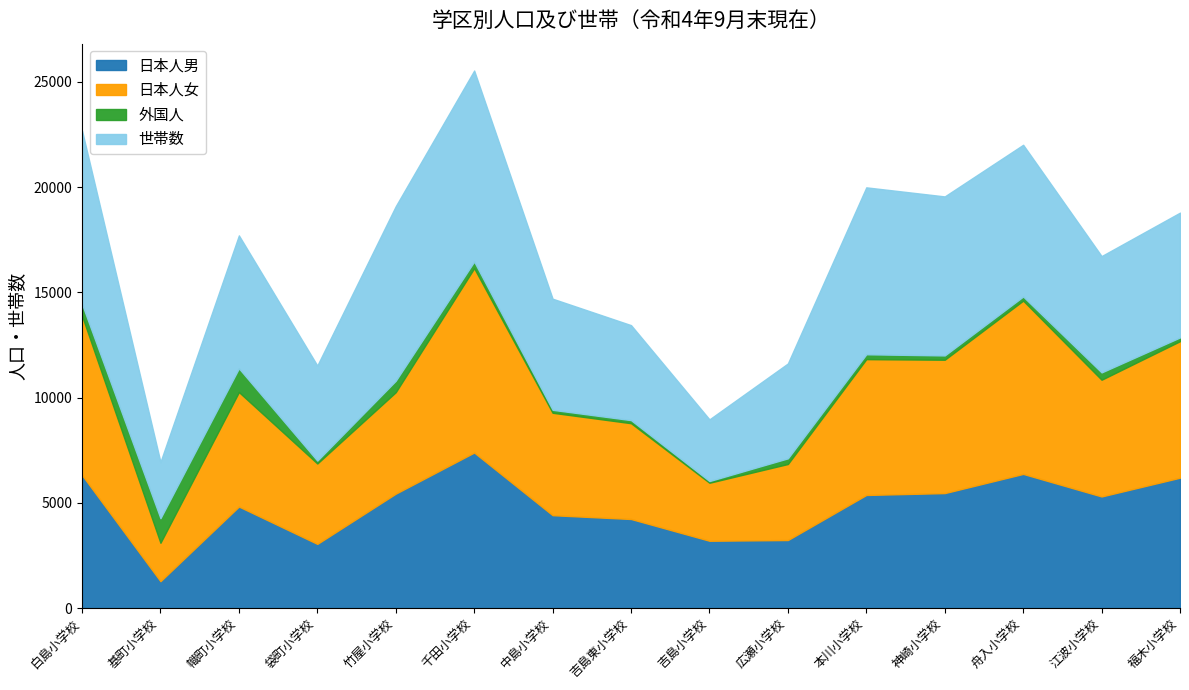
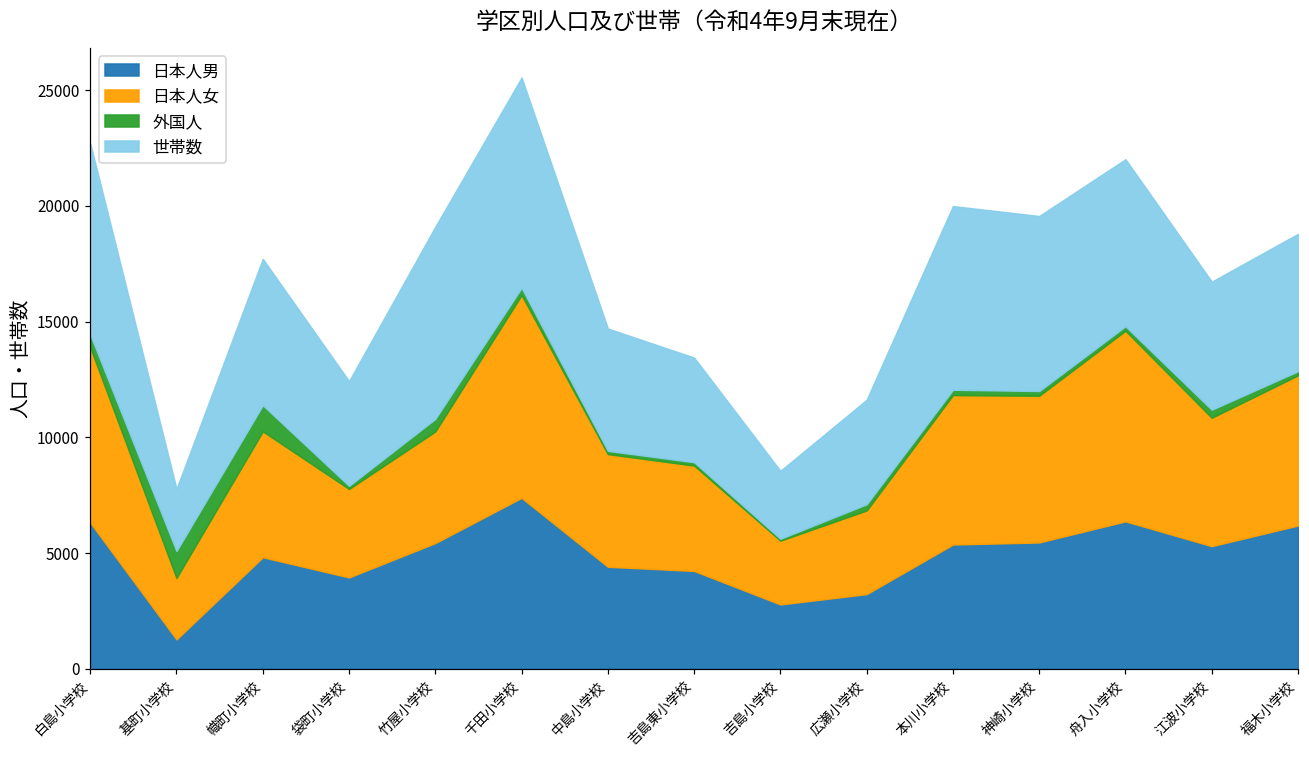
  {
    "日本人男": {
      "白島小学校": 6300,
      "基町小学校": 1300,
      "幟町小学校": 4800,
-     "袋町小学校": 3000,
+     "袋町小学校": 4000,
      "竹屋小学校": 5400,
      "千田小学校": 7400,
      "中島小学校": 4400,
      "吉島東小学校": 4200,
-     "吉島小学校": 3200,
+     "吉島小学校": 2800,
      "広瀬小学校": 3200,
      "本川小学校": 5400,
      "神崎小学校": 5500,
      "舟入小学校": 6400,
      "江波小学校": 5300,
      "福木小学校": 6200
    },
    "日本人女": {
      "白島小学校": 7600,
-     "基町小学校": 1800,
+     "基町小学校": 2700,
      "幟町小学校": 5400,
      "袋町小学校": 3800,
      "竹屋小学校": 4800,
      "千田小学校": 8800,
      "中島小学校": 4900,
      "吉島東小学校": 4600,
      "広瀬小学校": 3600,
      "本川小学校": 6500,
      "神崎小学校": 6300,
      "舟入小学校": 8200,
      "江波小学校": 5500,
      "福木小学校": 6500
    },
    "外国人": {
      "白島小学校": 600,
      "基町小学校": 1200,
      "幟町小学校": 1100,
      "袋町小学校": 100,
      "竹屋小学校": 500,
      "千田小学校": 300,
      "中島小学校": 100,
      "吉島東小学校": 100,
      "広瀬小学校": 300,
      "本川小学校": 200,
      "神崎小学校": 200,
      "舟入小学校": 200,
      "江波小学校": 300,
      "福木小学校": 200
    },
    "世帯数": {
      "白島小学校": 8200,
      "基町小学校": 2700,
      "幟町小学校": 6300,
      "袋町小学校": 4500,
      "竹屋小学校": 8300,
      "千田小学校": 9100,
      "中島小学校": 5300,
      "吉島東小学校": 4500,
      "吉島小学校": 2900,
      "広瀬小学校": 4500,
      "本川小学校": 7900,
      "神崎小学校": 7600,
      "舟入小学校": 7200,
      "江波小学校": 5500,
      "福木小学校": 5900
    }
  }
